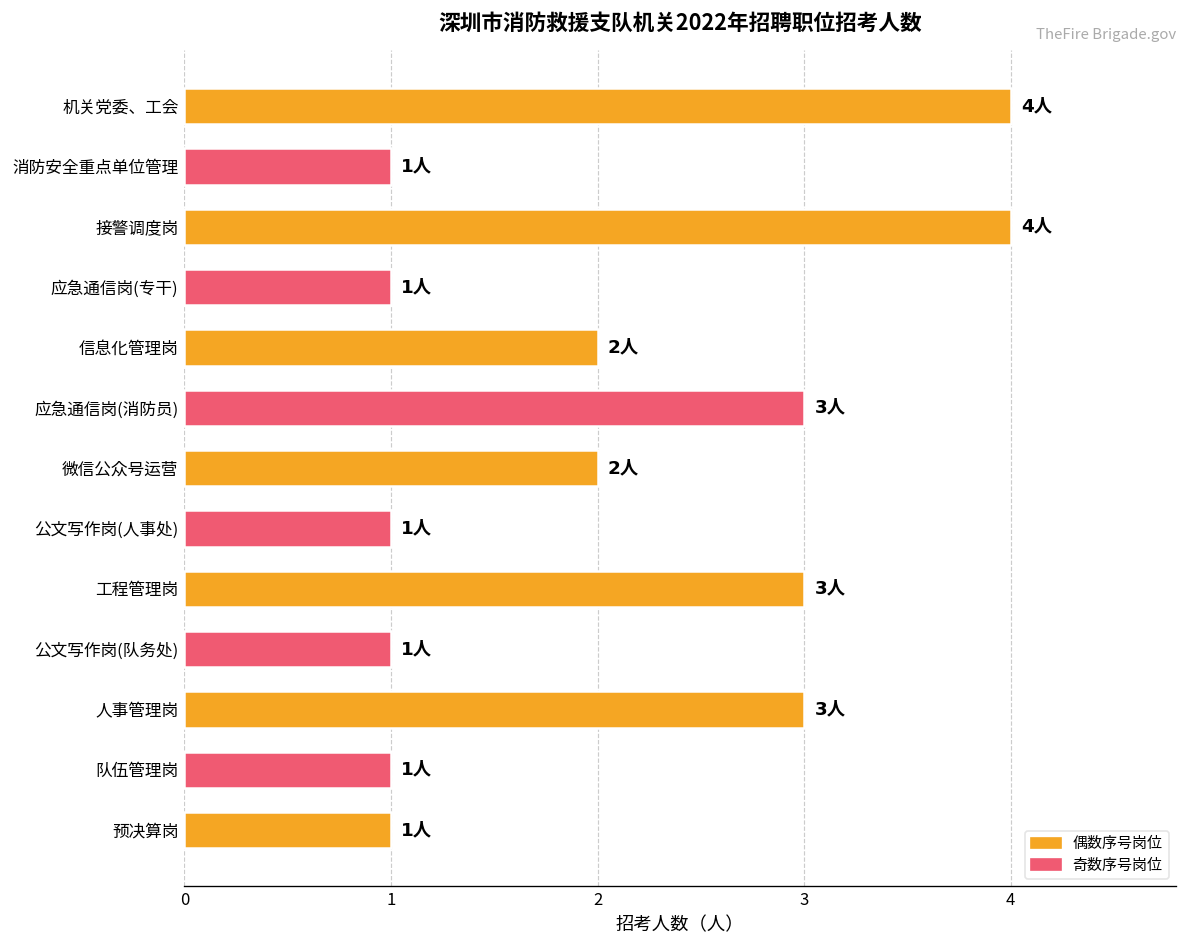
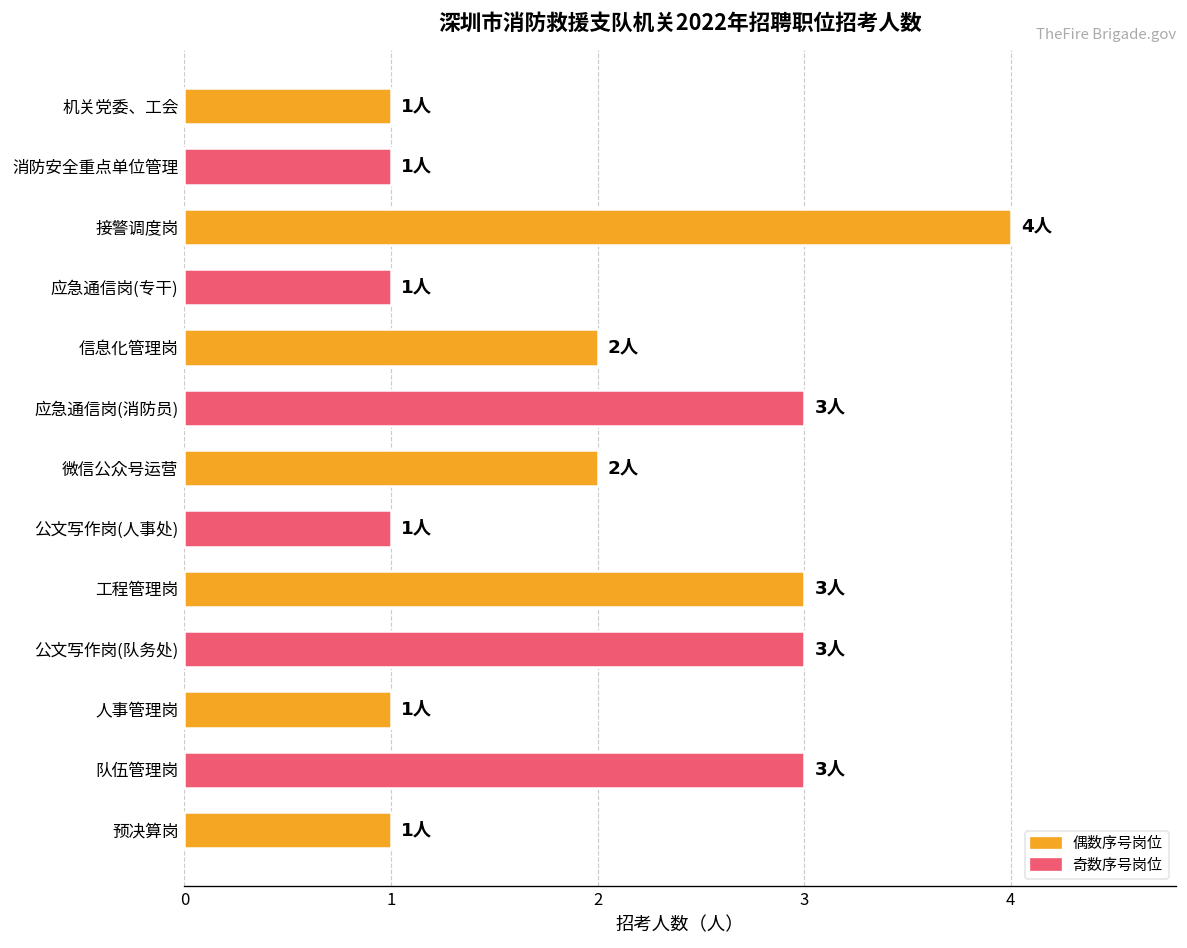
  {
-   "机关党委、工会": "4人",
+   "机关党委、工会": "1人",
    "消防安全重点单位管理": "1人",
    "接警调度岗": "4人",
    "应急通信岗(专干)": "1人",
    "信息化管理岗": "2人",
    "应急通信岗(消防员)": "3人",
    "微信公众号运营": "2人",
    "公文写作岗(人事处)": "1人",
    "工程管理岗": "3人",
-   "公文写作岗(队务处)": "1人",
-   "人事管理岗": "3人",
-   "队伍管理岗": "1人",
+   "公文写作岗(队务处)": "3人",
+   "人事管理岗": "1人",
+   "队伍管理岗": "3人",
    "预决算岗": "1人"
  }
